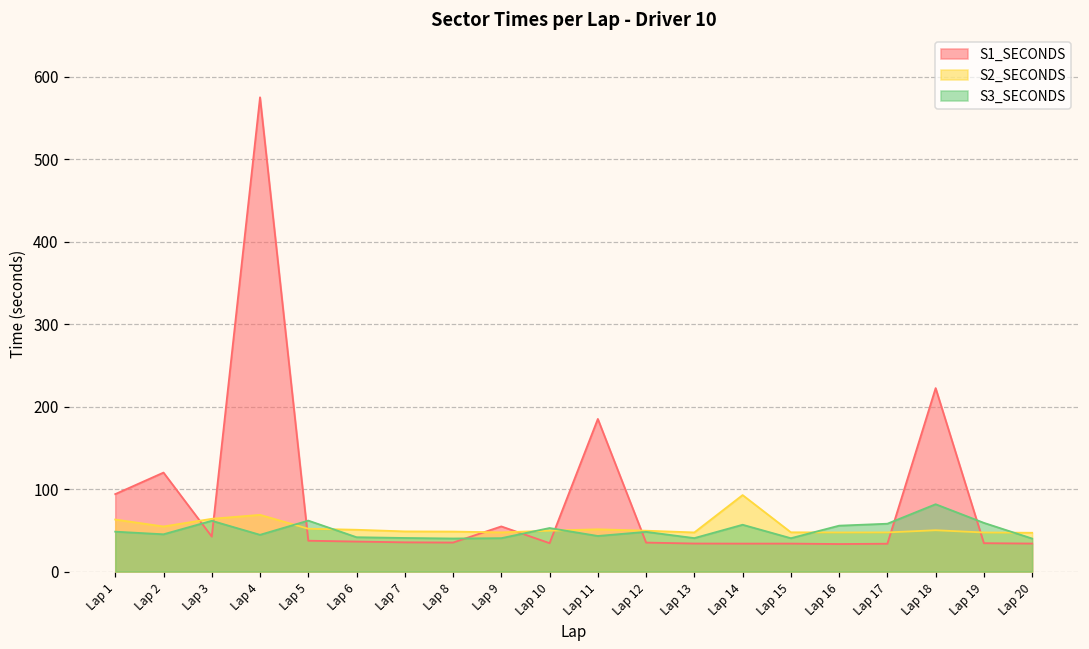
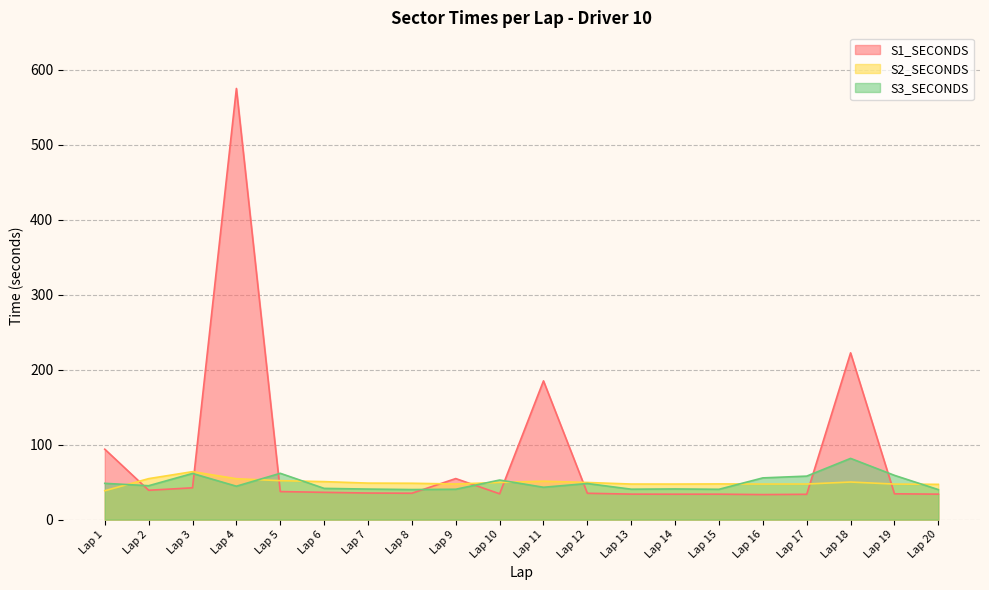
  {
    "S1_SECONDS": {
      "Lap 1": 90,
-     "Lap 2": 120,
+     "Lap 2": 40,
      "Lap 3": 40,
      "Lap 4": 580,
      "Lap 5": 40,
      "Lap 6": 40,
      "Lap 7": 40,
      "Lap 8": 40,
      "Lap 9": 50,
      "Lap 10": 30,
      "Lap 11": 190,
      "Lap 12": 40,
      "Lap 13": 30,
      "Lap 14": 30,
      "Lap 15": 30,
      "Lap 16": 30,
      "Lap 17": 30,
      "Lap 18": 220,
      "Lap 19": 30,
      "Lap 20": 30
    },
    "S2_SECONDS": {
-     "Lap 1": 60,
+     "Lap 1": 40,
      "Lap 2": 50,
-     "Lap 4": 70,
+     "Lap 4": 50,
      "Lap 5": 50,
      "Lap 6": 50,
      "Lap 7": 50,
      "Lap 8": 50,
      "Lap 9": 50,
      "Lap 11": 50,
      "Lap 13": 50,
-     "Lap 14": 90,
+     "Lap 14": 50,
      "Lap 15": 50,
      "Lap 16": 50,
      "Lap 17": 50,
      "Lap 18": 50,
      "Lap 19": 50,
      "Lap 20": 50
    },
    "S3_SECONDS": {
      "Lap 1": 50,
      "Lap 2": 50,
      "Lap 4": 40,
      "Lap 5": 60,
      "Lap 6": 40,
      "Lap 7": 40,
      "Lap 8": 40,
      "Lap 9": 40,
      "Lap 11": 40,
      "Lap 13": 40,
-     "Lap 14": 60,
+     "Lap 14": 40,
      "Lap 15": 40,
      "Lap 16": 60,
      "Lap 17": 60,
      "Lap 18": 80,
      "Lap 19": 60,
      "Lap 20": 40
    }
  }
